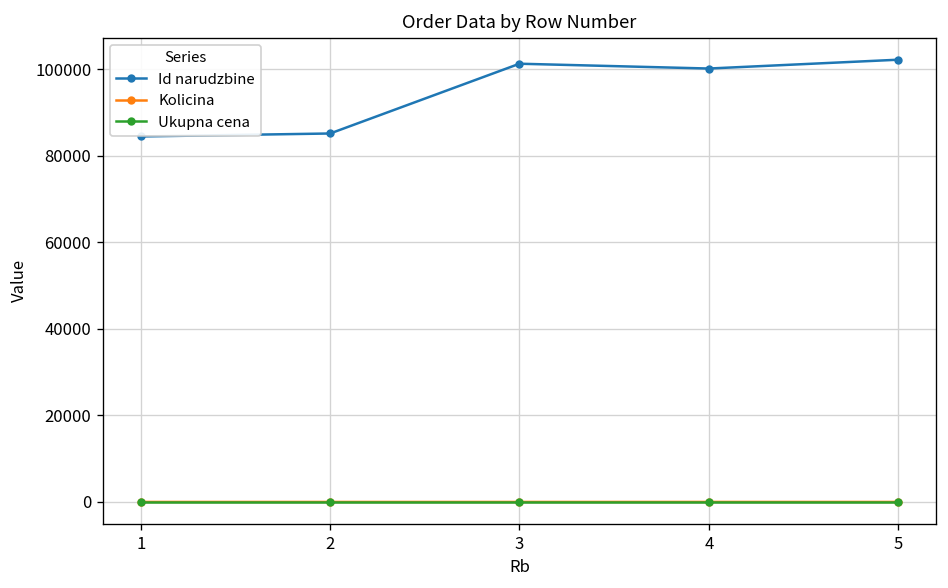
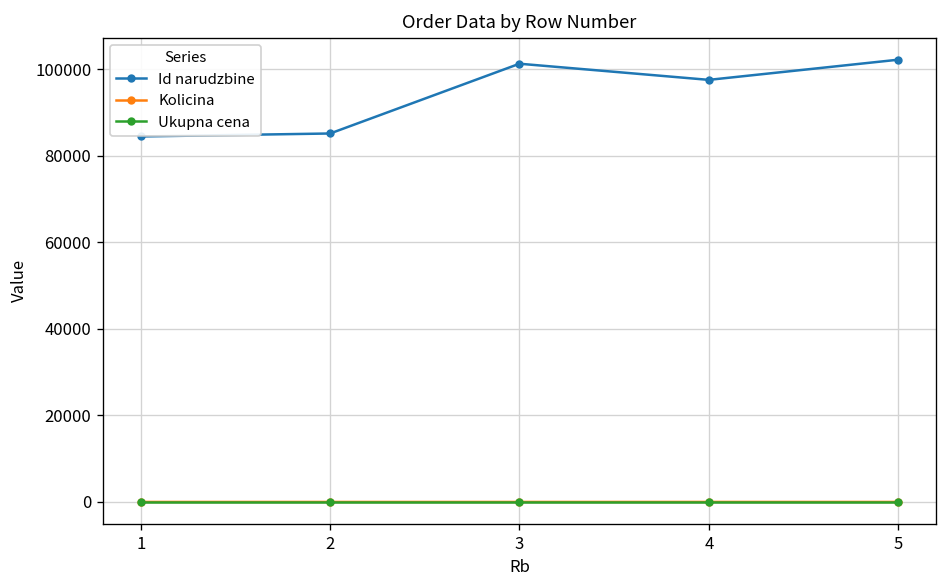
  {
    "Id narudzbine": {
      "2": 85000,
      "3": 101000,
-     "4": 100000,
+     "4": 98000,
      "5": 102000
    },
    "Ukupna cena": {
      "1": 0,
      "2": 0,
      "3": 0,
      "4": 0,
      "5": 0
    }
  }
